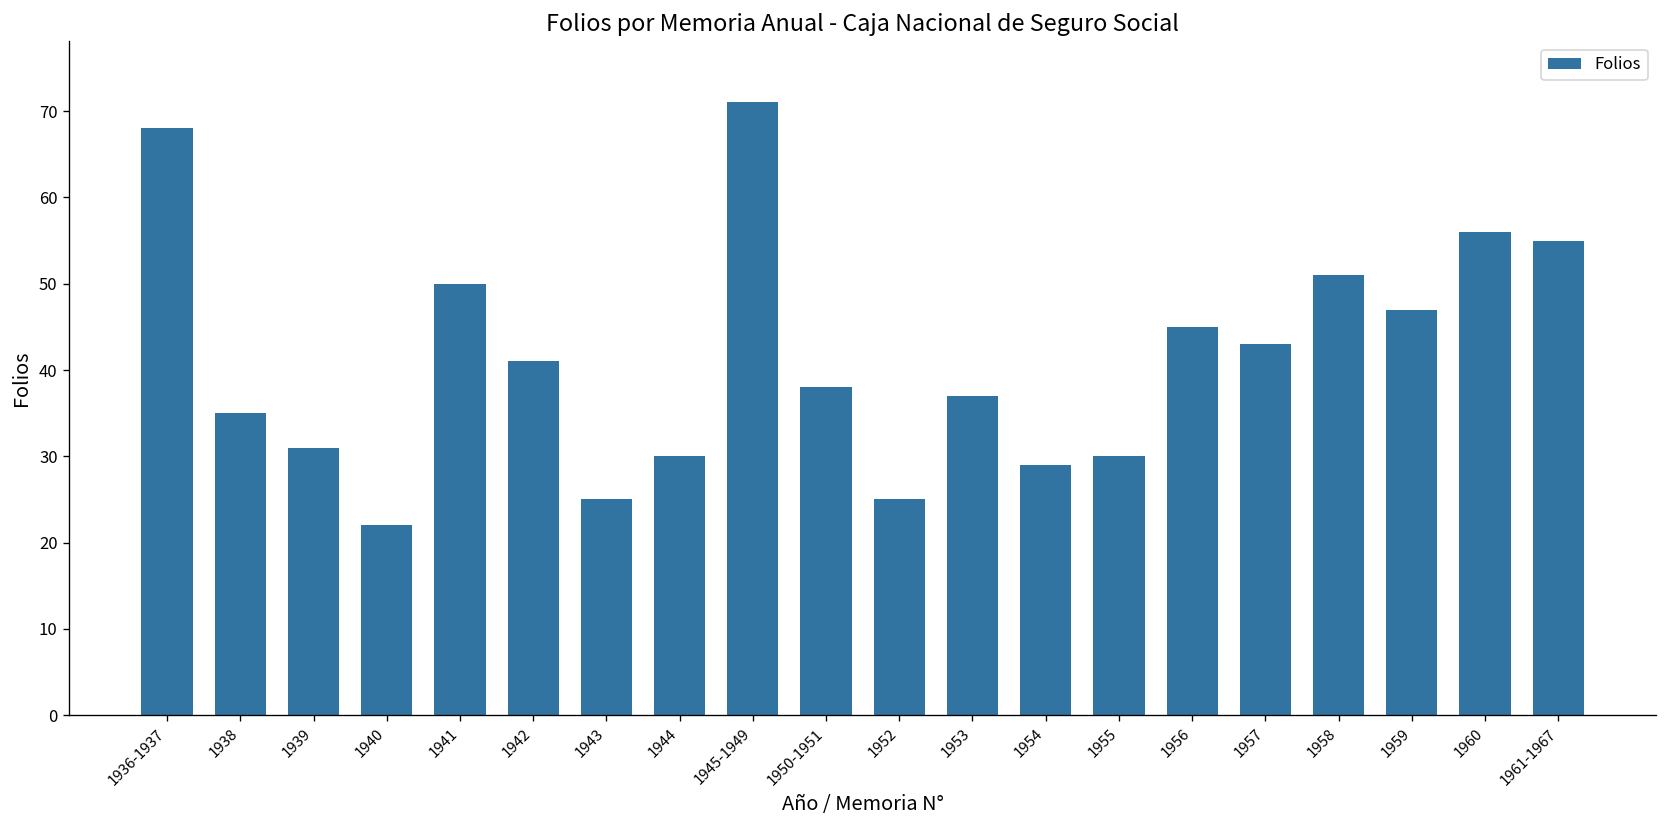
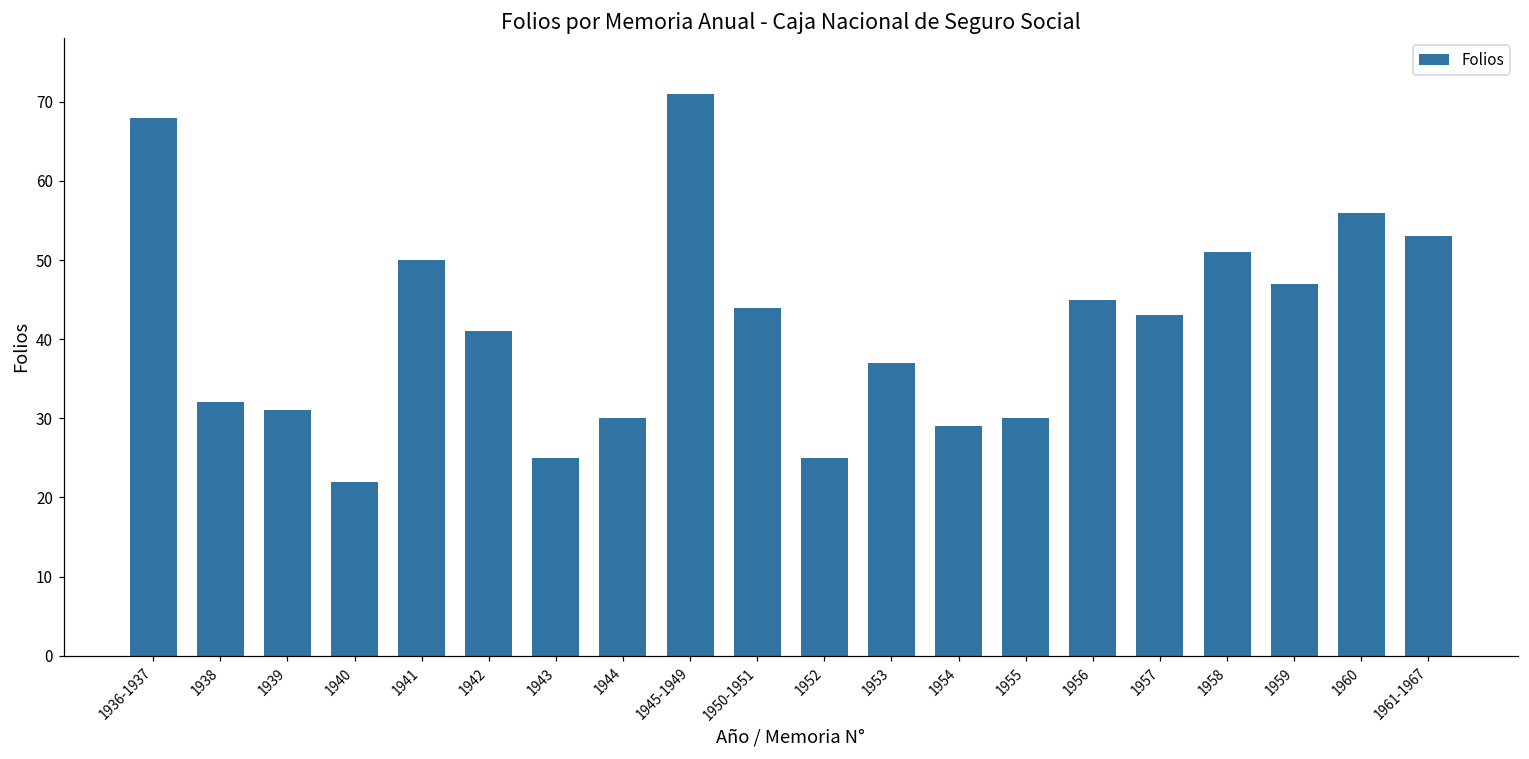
  {
    "1936-1937": 68,
-   "1938": 35,
+   "1938": 32,
    "1939": 31,
    "1940": 22,
    "1941": 50,
    "1942": 41,
    "1943": 25,
    "1944": 30,
    "1945-1949": 71,
-   "1950-1951": 38,
+   "1950-1951": 44,
    "1952": 25,
    "1953": 37,
    "1954": 29,
    "1955": 30,
    "1956": 45,
    "1957": 43,
    "1958": 51,
    "1959": 47,
    "1960": 56,
-   "1961-1967": 55
+   "1961-1967": 53
  }
